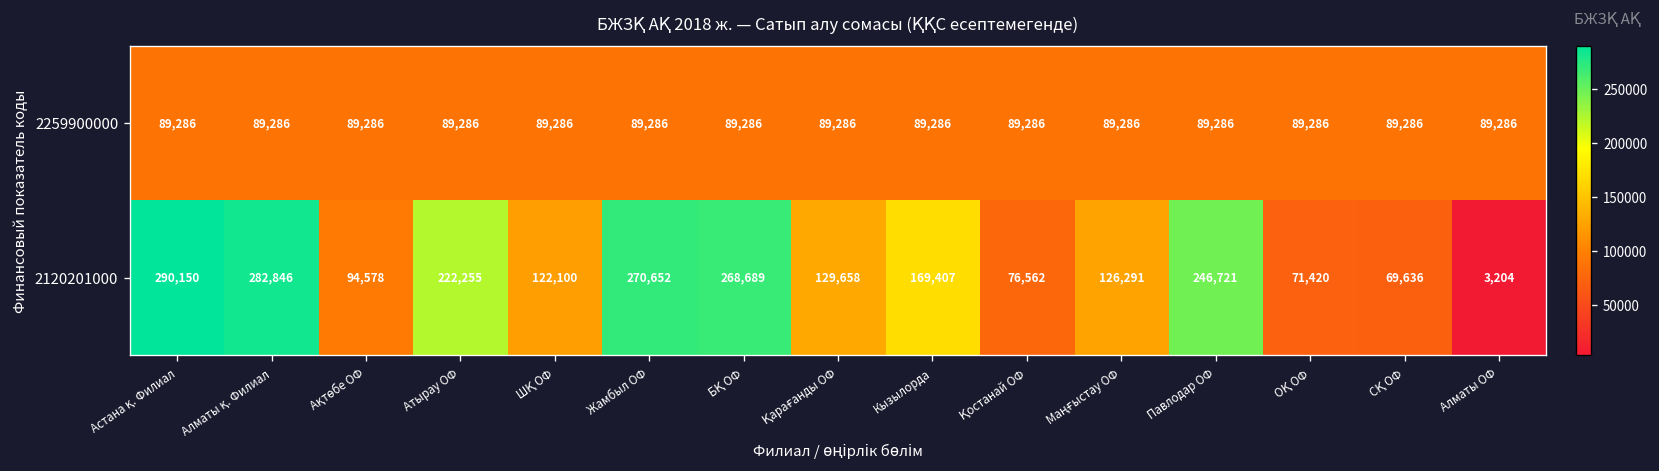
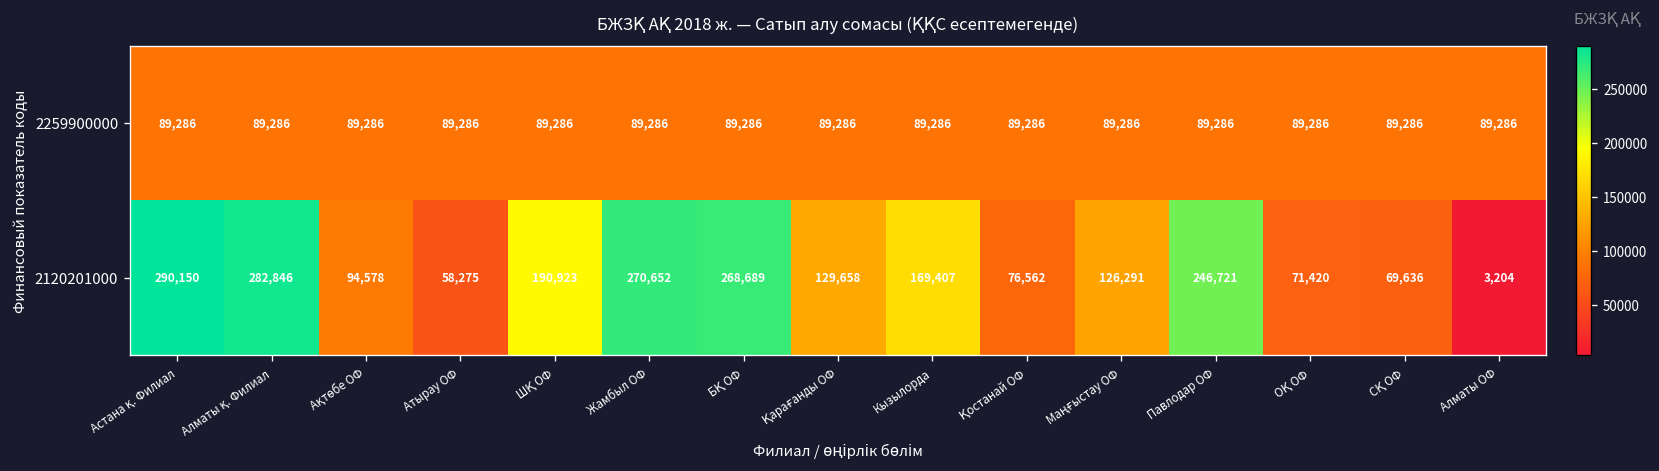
  {
    "2259900000": {
      "Астана қ. Филиал": "89,286",
      "Алматы қ. Филиал": "89,286",
      "Ақтөбе ОФ": "89,286",
      "Атырау ОФ": "89,286",
      "ШҚ ОФ": "89,286",
      "Жамбыл ОФ": "89,286",
      "БҚ ОФ": "89,286",
      "Қарағанды ОФ": "89,286",
      "Кызылорда": "89,286",
      "Қостанай ОФ": "89,286",
      "Маңғыстау ОФ": "89,286",
      "Павлодар ОФ": "89,286",
      "ОҚ ОФ": "89,286",
      "СҚ ОФ": "89,286",
      "Алматы ОФ": "89,286"
    },
    "2120201000": {
      "Астана қ. Филиал": "290,150",
      "Алматы қ. Филиал": "282,846",
      "Ақтөбе ОФ": "94,578",
-     "Атырау ОФ": "222,255",
-     "ШҚ ОФ": "122,100",
+     "Атырау ОФ": "58,275",
+     "ШҚ ОФ": "190,923",
      "Жамбыл ОФ": "270,652",
      "БҚ ОФ": "268,689",
      "Қарағанды ОФ": "129,658",
      "Кызылорда": "169,407",
      "Қостанай ОФ": "76,562",
      "Маңғыстау ОФ": "126,291",
      "Павлодар ОФ": "246,721",
      "ОҚ ОФ": "71,420",
      "СҚ ОФ": "69,636",
      "Алматы ОФ": "3,204"
    }
  }
